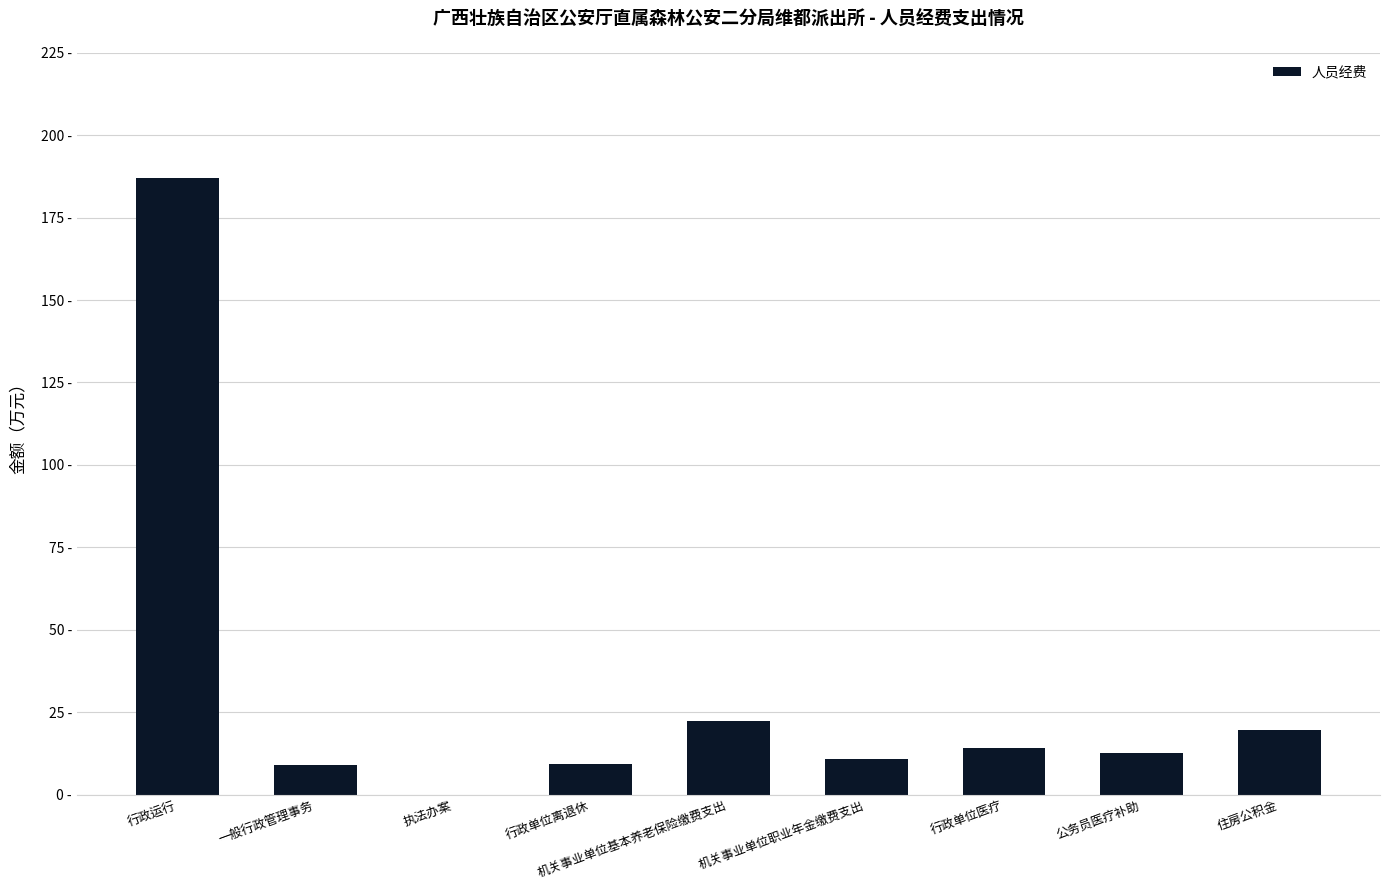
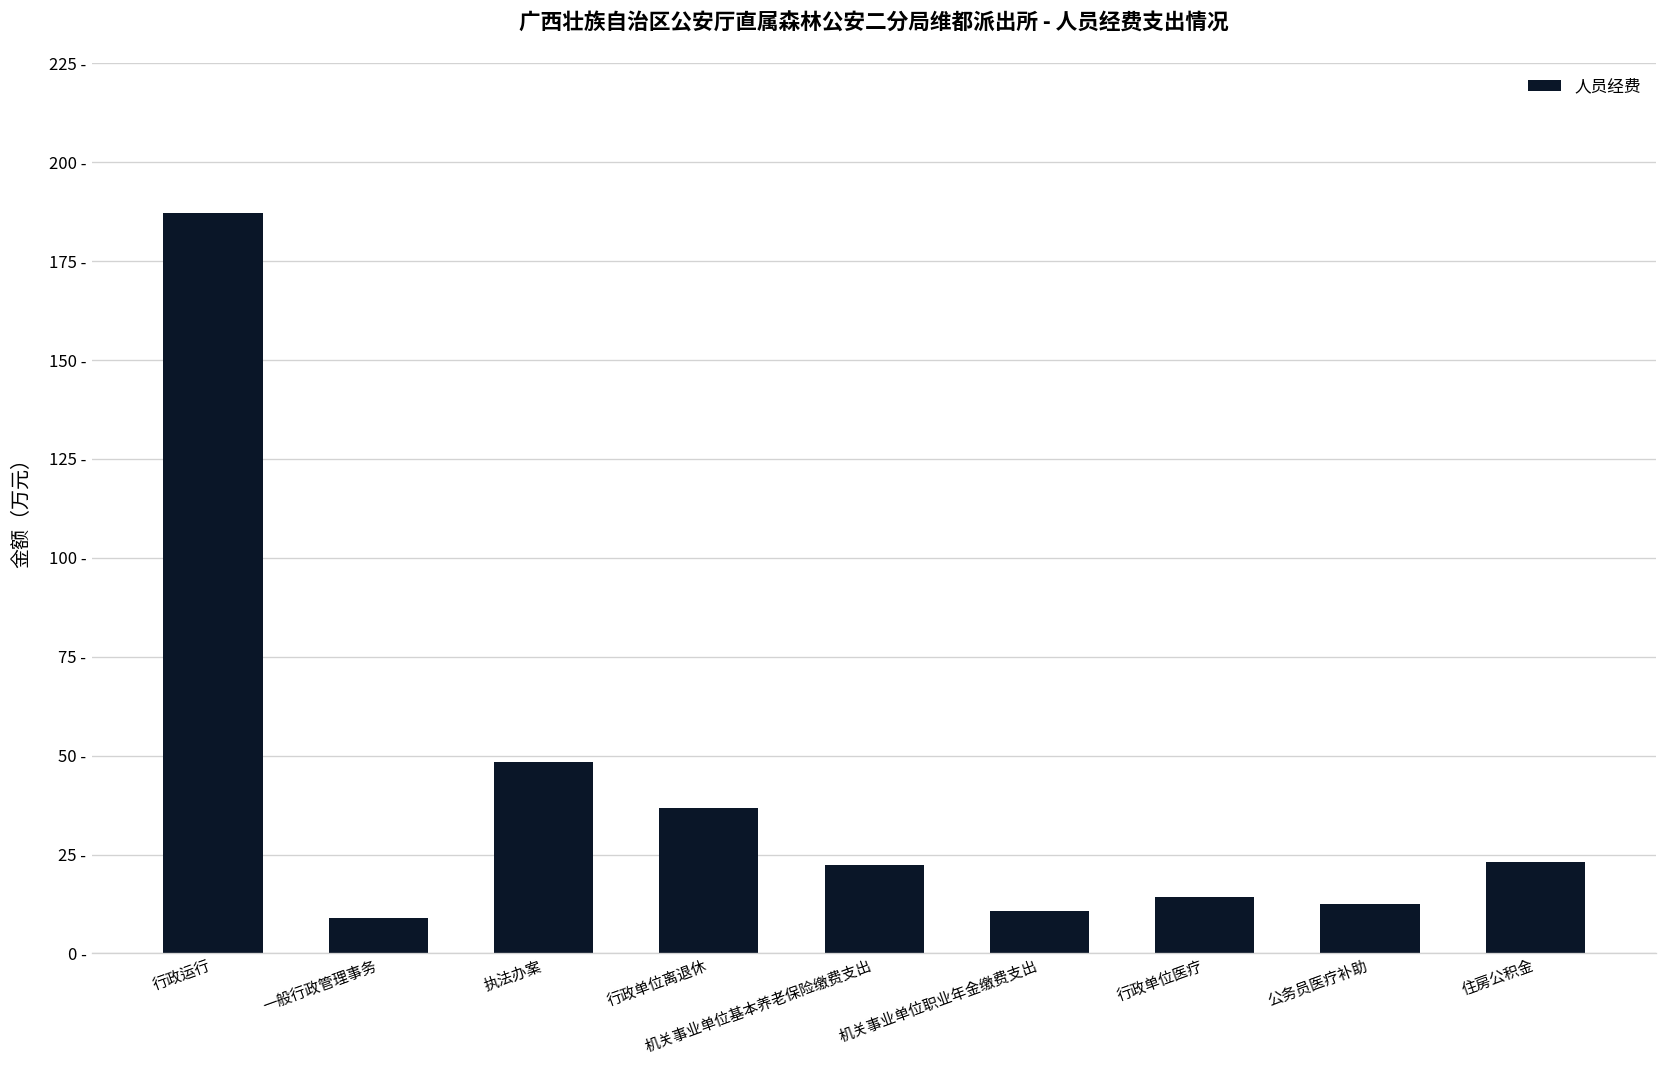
  {
    "行政运行": "187 -",
    "一般行政管理事务": "9 -",
-   "执法办案": "0 -",
-   "行政单位离退休": "9 -",
+   "执法办案": "48 -",
+   "行政单位离退休": "37 -",
    "机关事业单位基本养老保险缴费支出": "22 -",
    "机关事业单位职业年金缴费支出": "11 -",
    "行政单位医疗": "14 -",
    "公务员医疗补助": "13 -",
-   "住房公积金": "20 -"
+   "住房公积金": "23 -"
  }
